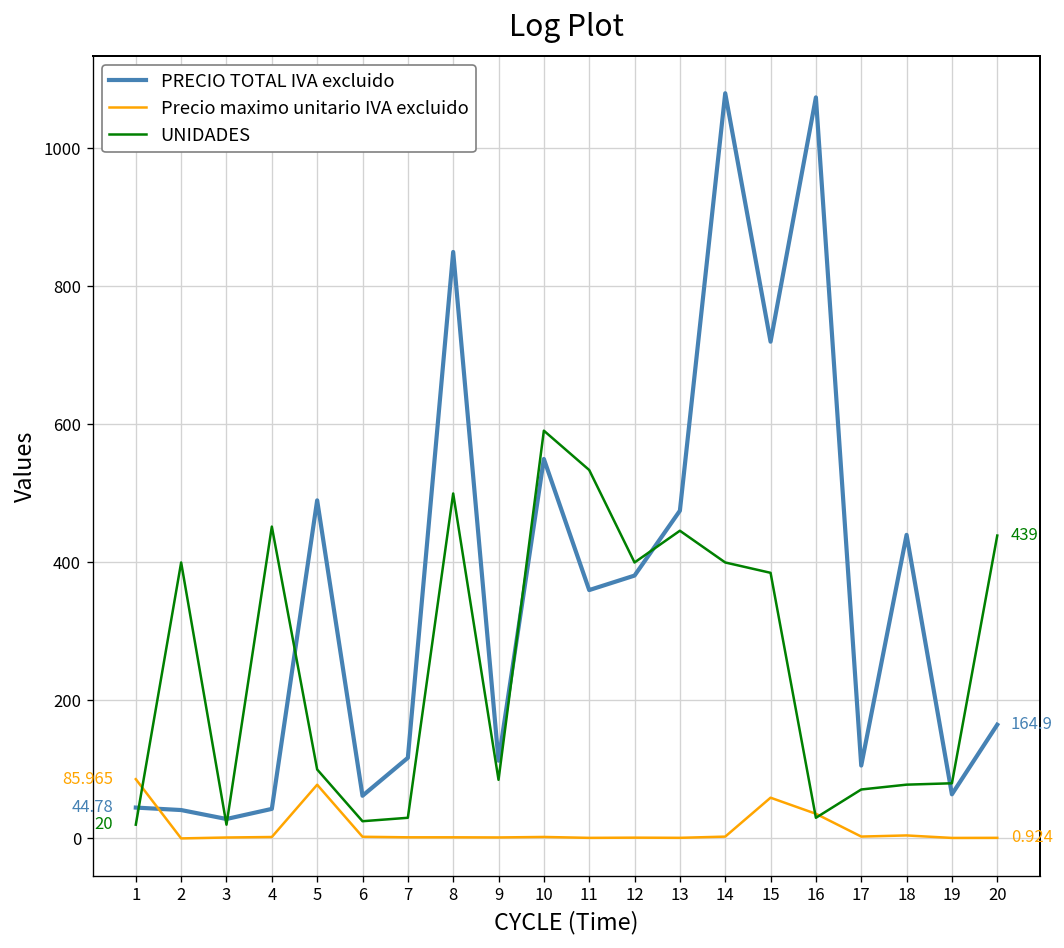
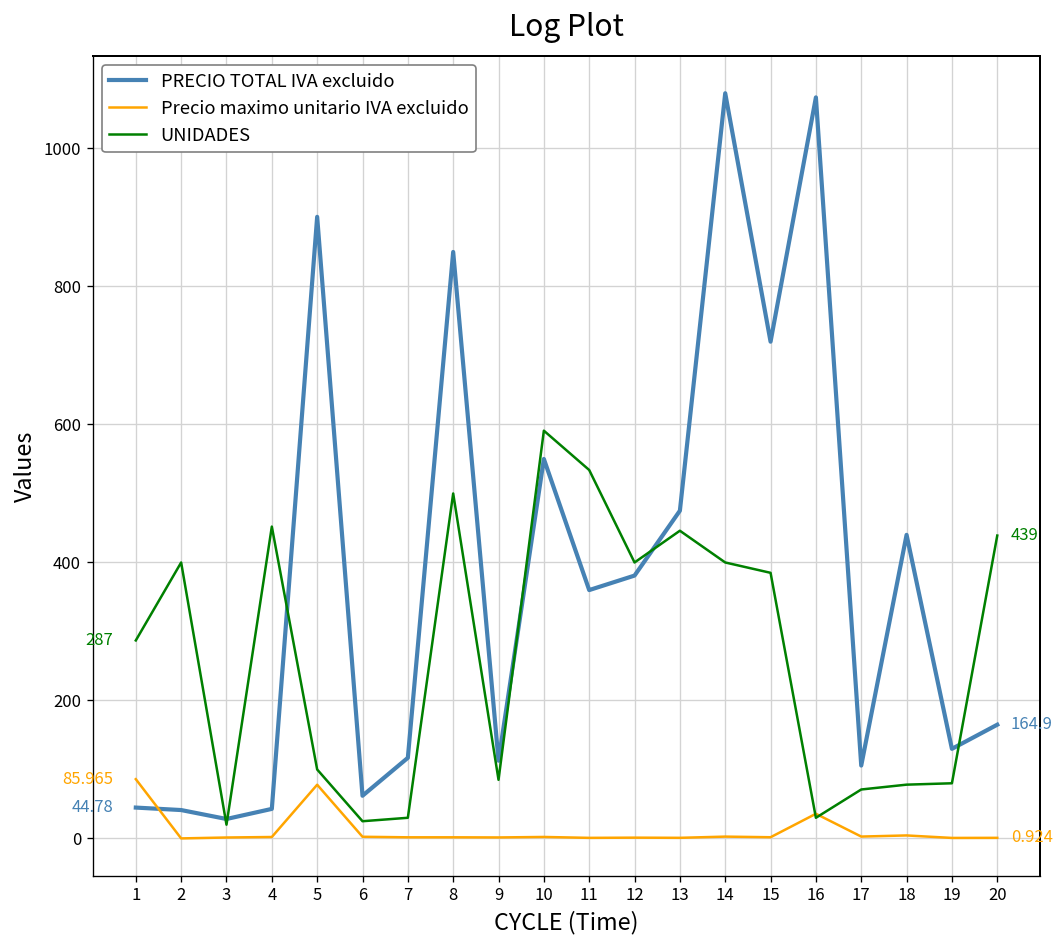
  {
    "PRECIO TOTAL IVA excluido": {
      "2": 40,
      "3": 30,
      "4": 40,
-     "5": 490,
+     "5": 900,
      "6": 60,
      "7": 120,
      "8": 850,
      "9": 110,
      "10": 550,
      "11": 360,
      "12": 380,
      "13": 480,
      "14": 1080,
      "15": 720,
      "16": 1070,
      "17": 110,
      "18": 440,
-     "19": 60
+     "19": 130
    },
    "Precio maximo unitario IVA excluido": {
      "2": 0,
      "3": 0,
      "4": 0,
      "5": 80,
      "6": 0,
      "7": 0,
      "8": 0,
      "9": 0,
      "10": 0,
      "11": 0,
      "12": 0,
      "13": 0,
      "14": 0,
-     "15": 60,
+     "15": 0,
      "16": 40,
      "17": 0,
      "18": 0,
      "19": 0
    },
    "UNIDADES": {
-     "1": 20,
+     "1": 287,
      "20": 439
    }
  }
